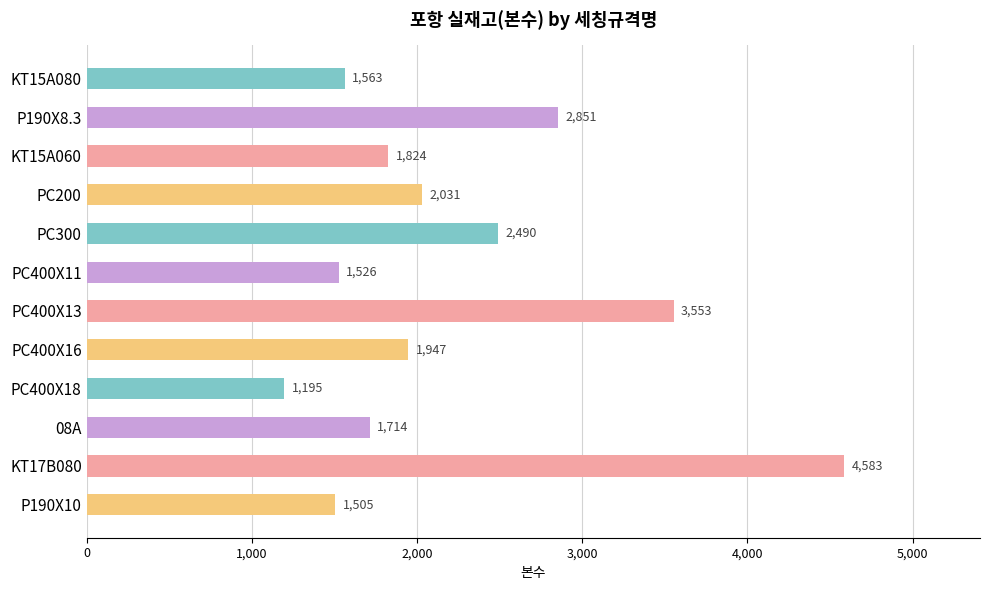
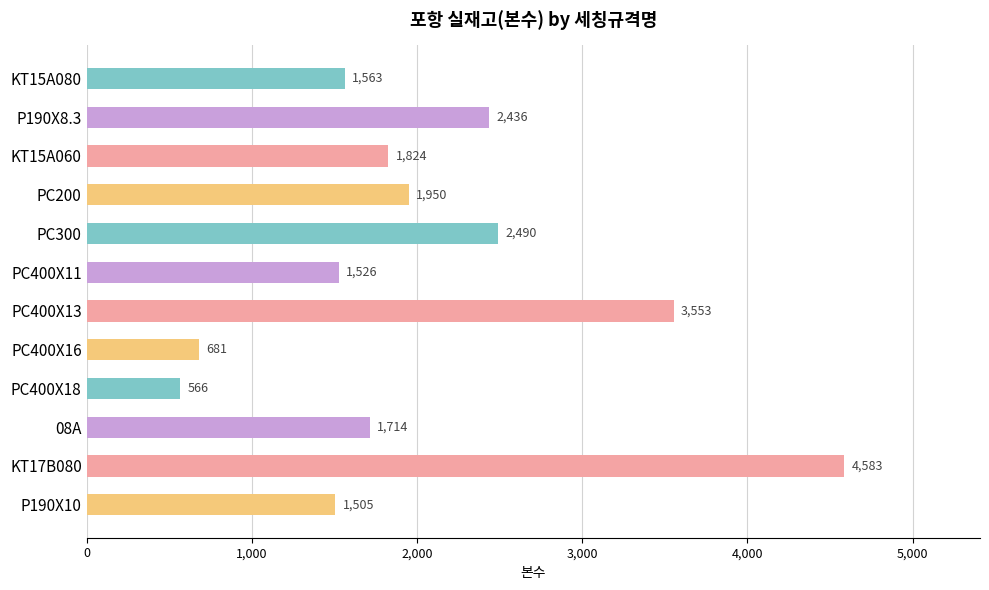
  {
    "KT15A080": "1,563",
-   "P190X8.3": "2,851",
+   "P190X8.3": "2,436",
    "KT15A060": "1,824",
-   "PC200": "2,031",
+   "PC200": "1,950",
    "PC300": "2,490",
    "PC400X11": "1,526",
    "PC400X13": "3,553",
-   "PC400X16": "1,947",
-   "PC400X18": "1,195",
+   "PC400X16": "681",
+   "PC400X18": "566",
    "08A": "1,714",
    "KT17B080": "4,583",
    "P190X10": "1,505"
  }
